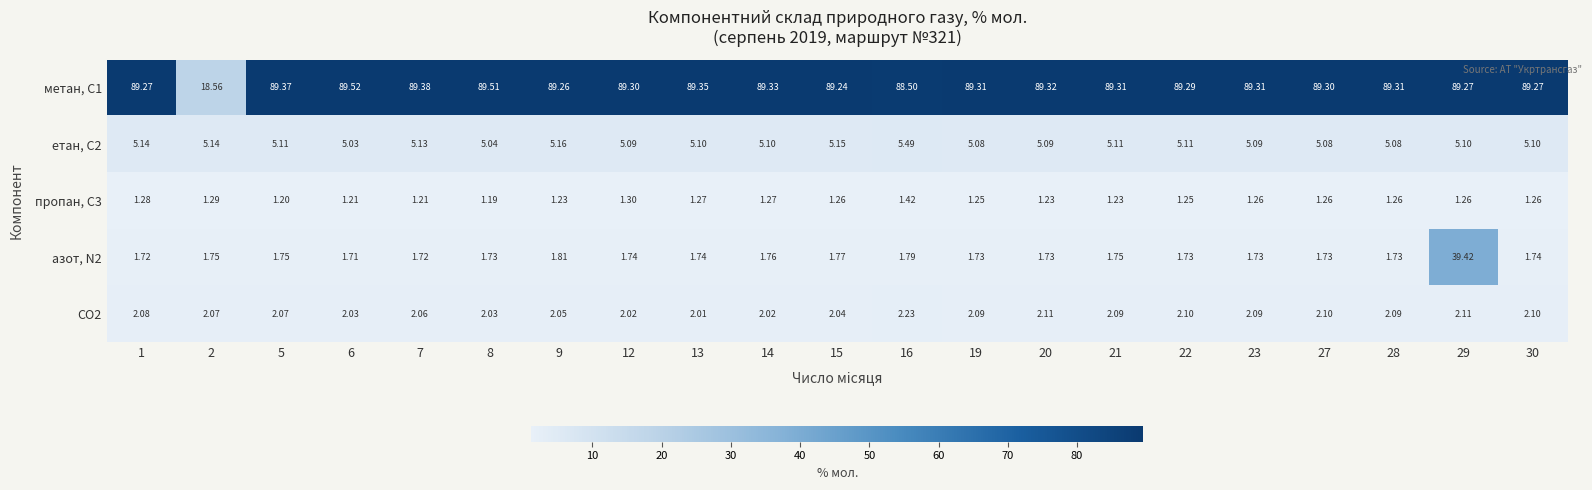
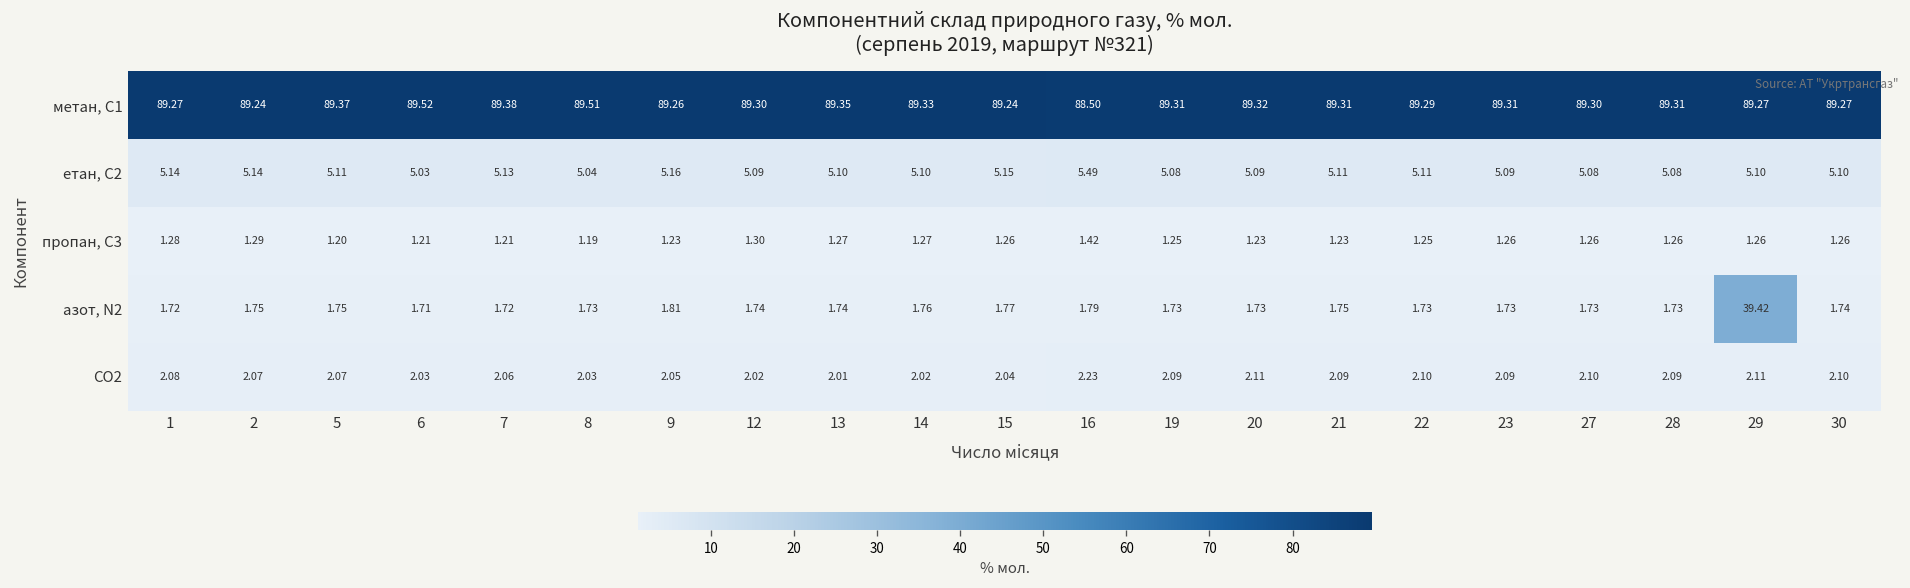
  {
    "метан, С1": {
      "1": 89.27,
-     "2": 18.56,
+     "2": 89.24,
      "5": 89.37,
      "6": 89.52,
      "7": 89.38,
      "8": 89.51,
      "9": 89.26,
      "12": 89.30,
      "13": 89.35,
      "14": 89.33,
      "15": 89.24,
      "16": 88.50,
      "19": 89.31,
      "20": 89.32,
      "21": 89.31,
      "22": 89.29,
      "23": 89.31,
      "27": 89.30,
      "28": 89.31,
      "29": 89.27
    },
    "етан, С2": {
      "1": 5.14,
      "2": 5.14,
      "5": 5.11,
      "6": 5.03,
      "7": 5.13,
      "8": 5.04,
      "9": 5.16,
      "12": 5.09,
      "13": 5.10,
      "14": 5.10,
      "15": 5.15,
      "16": 5.49,
      "19": 5.08,
      "20": 5.09,
      "21": 5.11,
      "22": 5.11,
      "23": 5.09,
      "27": 5.08,
      "28": 5.08,
      "29": 5.10,
      "30": 5.10
    },
    "пропан, С3": {
      "1": 1.28,
      "2": 1.29,
      "5": 1.20,
      "6": 1.21,
      "7": 1.21,
      "8": 1.19,
      "9": 1.23,
      "12": 1.30,
      "13": 1.27,
      "14": 1.27,
      "15": 1.26,
      "16": 1.42,
      "19": 1.25,
      "20": 1.23,
      "21": 1.23,
      "22": 1.25,
      "23": 1.26,
      "27": 1.26,
      "28": 1.26,
      "29": 1.26,
      "30": 1.26
    },
    "азот, N2": {
      "1": 1.72,
      "2": 1.75,
      "5": 1.75,
      "6": 1.71,
      "7": 1.72,
      "8": 1.73,
      "9": 1.81,
      "12": 1.74,
      "13": 1.74,
      "14": 1.76,
      "15": 1.77,
      "16": 1.79,
      "19": 1.73,
      "20": 1.73,
      "21": 1.75,
      "22": 1.73,
      "23": 1.73,
      "27": 1.73,
      "28": 1.73,
      "29": 39.42,
      "30": 1.74
    },
    "CО2": {
      "1": 2.08,
      "2": 2.07,
      "5": 2.07,
      "6": 2.03,
      "7": 2.06,
      "8": 2.03,
      "9": 2.05,
      "12": 2.02,
      "13": 2.01,
      "14": 2.02,
      "15": 2.04,
      "16": 2.23,
      "19": 2.09,
      "20": 2.11,
      "21": 2.09,
      "22": 2.10,
      "23": 2.09,
      "27": 2.10,
      "28": 2.09,
      "29": 2.11,
      "30": 2.10
    }
  }
